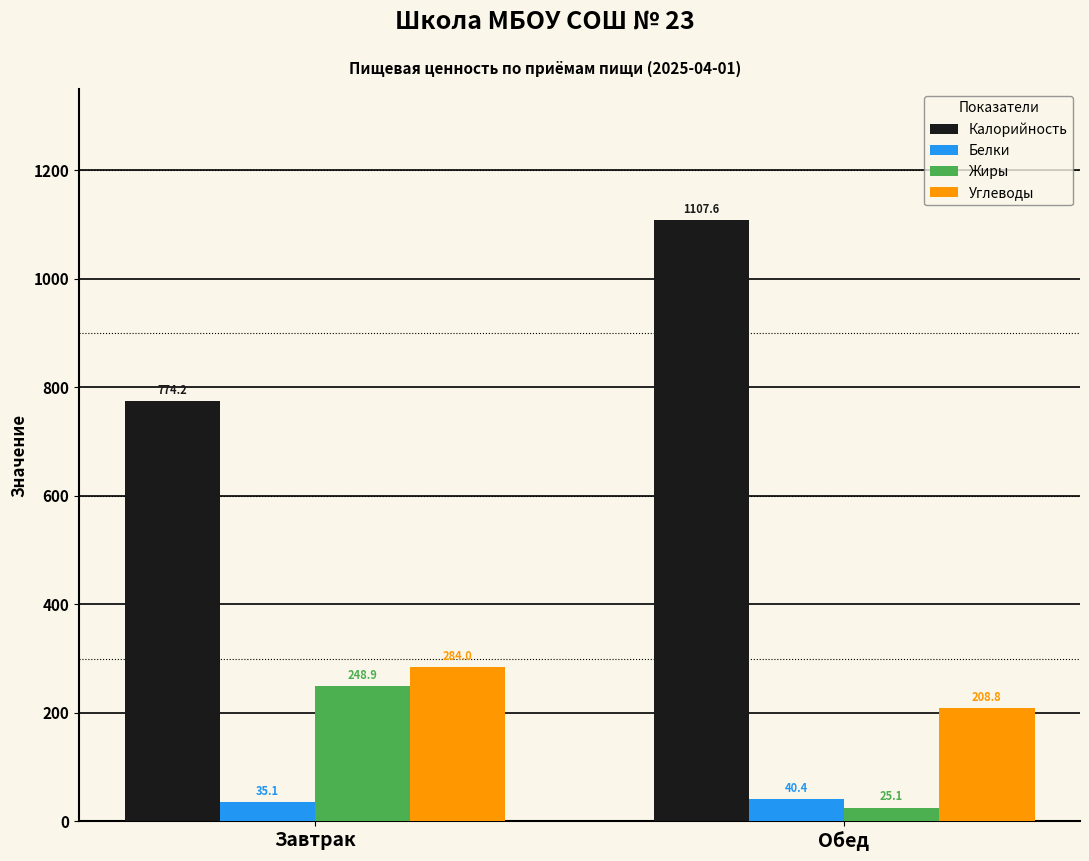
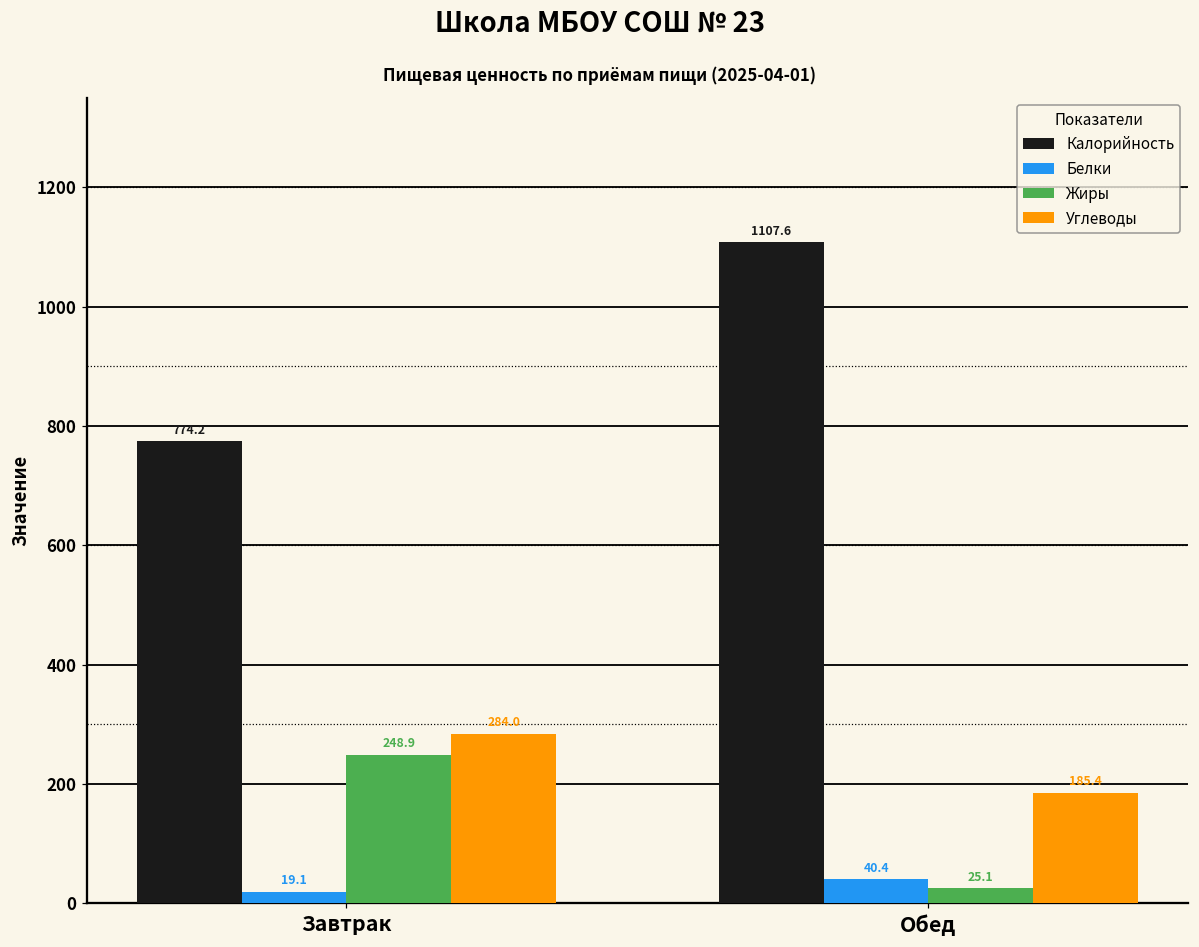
  {
    "Калорийность": {
      "Завтрак": 774.2,
      "Обед": 1107.6
    },
    "Белки": {
-     "Завтрак": 35.1,
+     "Завтрак": 19.1,
      "Обед": 40.4
    },
    "Жиры": {
      "Завтрак": 248.9,
      "Обед": 25.1
    },
    "Углеводы": {
      "Завтрак": 284.0,
-     "Обед": 208.8
+     "Обед": 185.4
    }
  }
